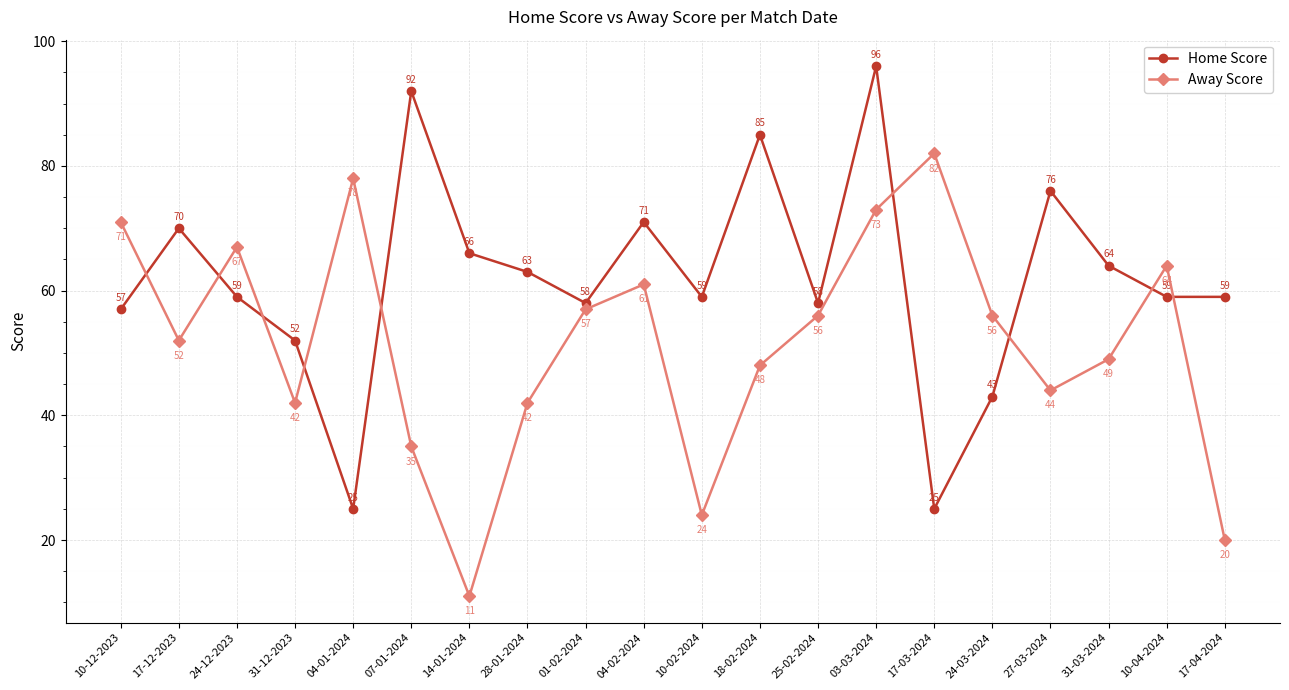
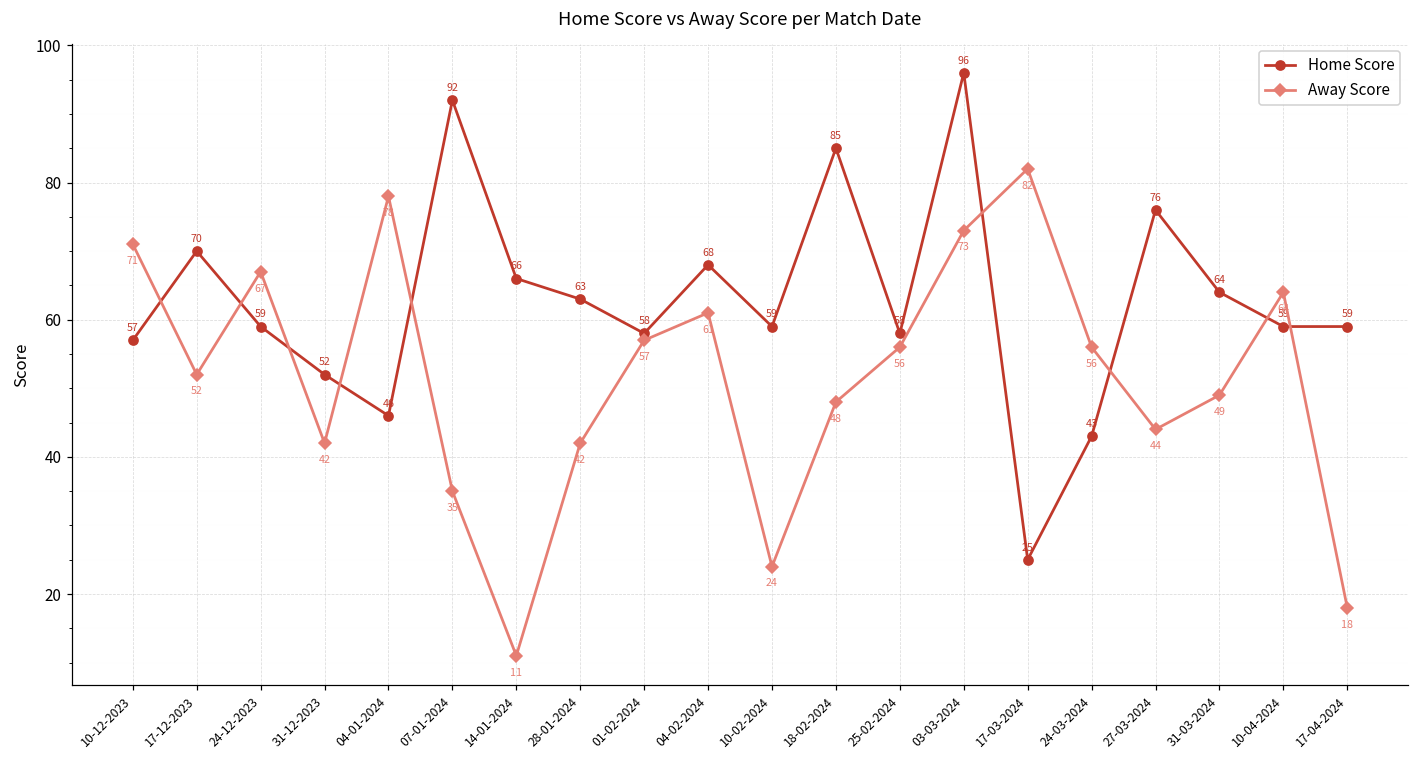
  {
    "Home Score": {
      "10-12-2023": 57,
      "17-12-2023": 70,
      "24-12-2023": 59,
      "31-12-2023": 52,
-     "04-01-2024": 25,
+     "04-01-2024": 46,
      "07-01-2024": 92,
      "14-01-2024": 66,
      "28-01-2024": 63,
      "01-02-2024": 58,
-     "04-02-2024": 71,
+     "04-02-2024": 68,
      "10-02-2024": 59,
      "18-02-2024": 85,
      "25-02-2024": 58,
      "03-03-2024": 96,
      "17-03-2024": 25,
      "24-03-2024": 43,
      "27-03-2024": 76,
      "31-03-2024": 64,
      "17-04-2024": 59
    },
    "Away Score": {
      "10-12-2023": 71,
      "17-12-2023": 52,
      "24-12-2023": 67,
      "31-12-2023": 42,
      "04-01-2024": 78,
      "07-01-2024": 35,
      "14-01-2024": 11,
      "28-01-2024": 42,
      "01-02-2024": 57,
      "04-02-2024": 61,
      "10-02-2024": 24,
      "18-02-2024": 48,
      "25-02-2024": 56,
      "03-03-2024": 73,
      "17-03-2024": 82,
      "24-03-2024": 56,
      "27-03-2024": 44,
      "31-03-2024": 49,
-     "17-04-2024": 20
+     "17-04-2024": 18
    }
  }
